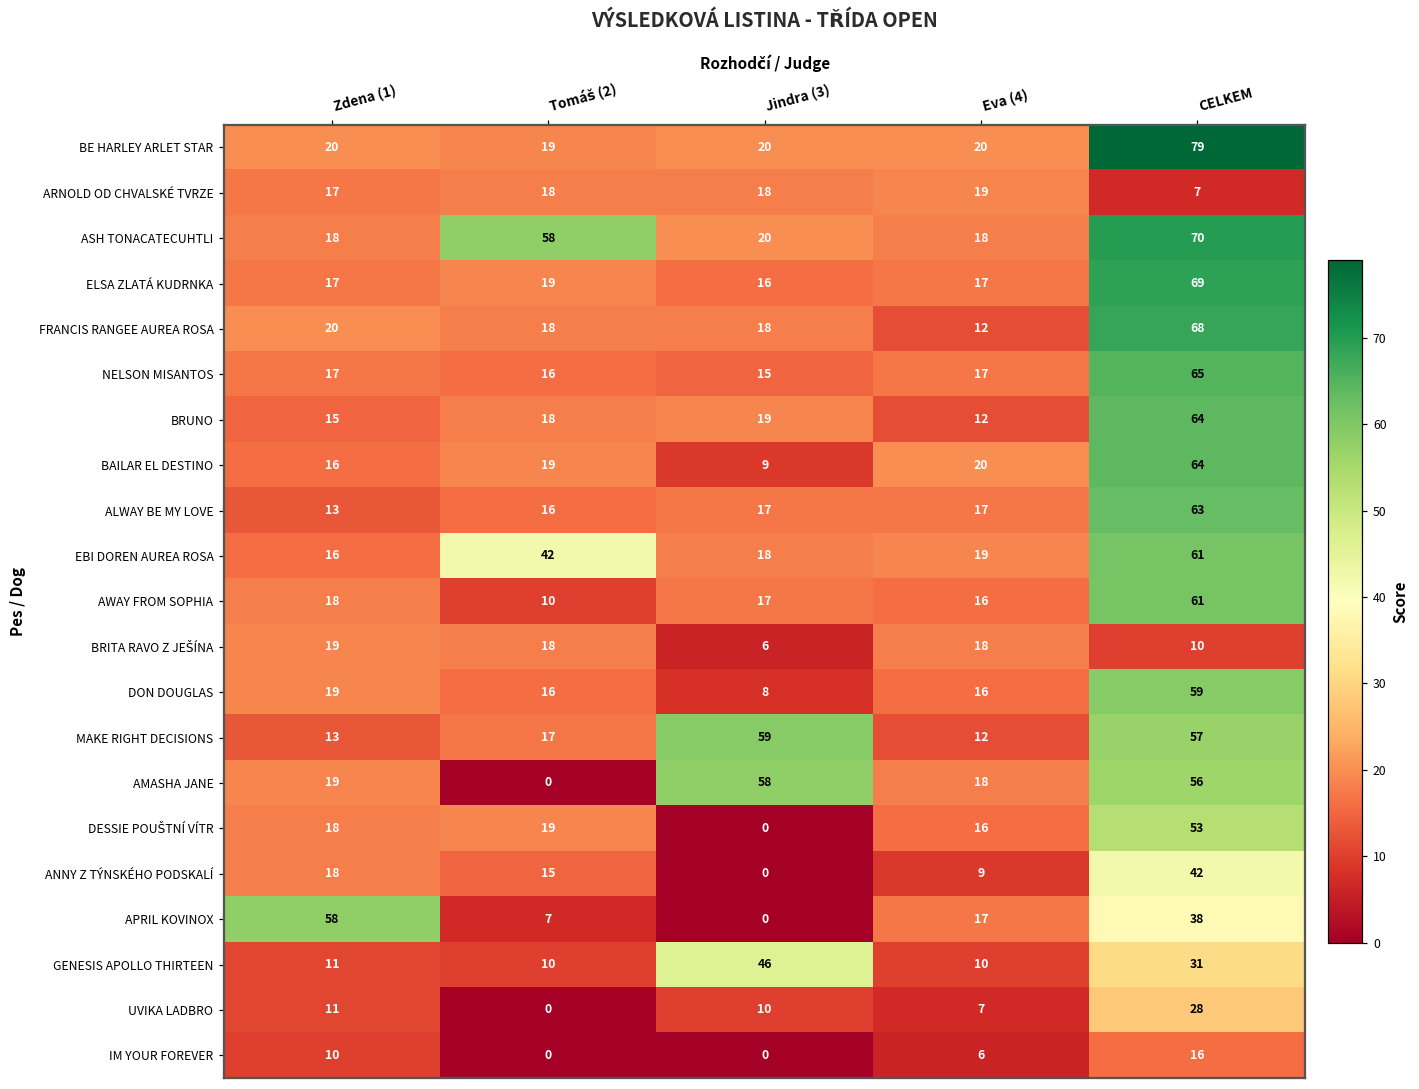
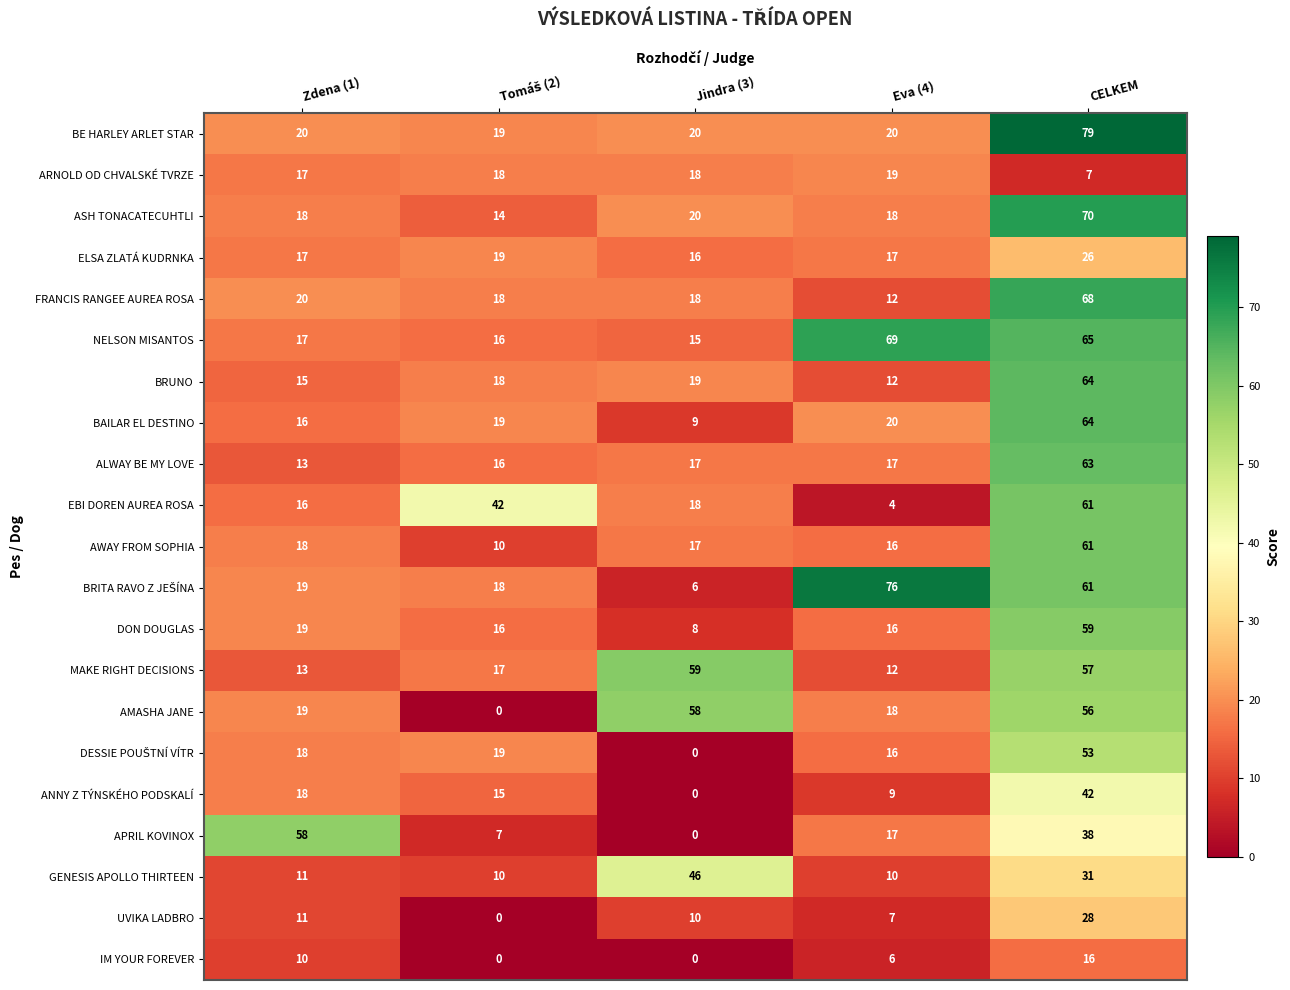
  {
    "BE HARLEY ARLET STAR": {
      "Zdena (1)": 20,
      "Tomáš (2)": 19,
      "Jindra (3)": 20,
      "Eva (4)": 20,
      "CELKEM": 79
    },
    "ARNOLD OD CHVALSKÉ TVRZE": {
      "Zdena (1)": 17,
      "Tomáš (2)": 18,
      "Jindra (3)": 18,
      "Eva (4)": 19,
      "CELKEM": 7
    },
    "ASH TONACATECUHTLI": {
      "Zdena (1)": 18,
-     "Tomáš (2)": 58,
+     "Tomáš (2)": 14,
      "Jindra (3)": 20,
      "Eva (4)": 18,
      "CELKEM": 70
    },
    "ELSA ZLATÁ KUDRNKA": {
      "Zdena (1)": 17,
      "Tomáš (2)": 19,
      "Jindra (3)": 16,
      "Eva (4)": 17,
-     "CELKEM": 69
+     "CELKEM": 26
    },
    "FRANCIS RANGEE AUREA ROSA": {
      "Zdena (1)": 20,
      "Tomáš (2)": 18,
      "Jindra (3)": 18,
      "Eva (4)": 12,
      "CELKEM": 68
    },
    "NELSON MISANTOS": {
      "Zdena (1)": 17,
      "Tomáš (2)": 16,
      "Jindra (3)": 15,
-     "Eva (4)": 17,
+     "Eva (4)": 69,
      "CELKEM": 65
    },
    "BRUNO": {
      "Zdena (1)": 15,
      "Tomáš (2)": 18,
      "Jindra (3)": 19,
      "Eva (4)": 12,
      "CELKEM": 64
    },
    "BAILAR EL DESTINO": {
      "Zdena (1)": 16,
      "Tomáš (2)": 19,
      "Jindra (3)": 9,
      "Eva (4)": 20,
      "CELKEM": 64
    },
    "ALWAY BE MY LOVE": {
      "Zdena (1)": 13,
      "Tomáš (2)": 16,
      "Jindra (3)": 17,
      "Eva (4)": 17,
      "CELKEM": 63
    },
    "EBI DOREN AUREA ROSA": {
      "Zdena (1)": 16,
      "Tomáš (2)": 42,
      "Jindra (3)": 18,
-     "Eva (4)": 19,
+     "Eva (4)": 4,
      "CELKEM": 61
    },
    "AWAY FROM SOPHIA": {
      "Zdena (1)": 18,
      "Tomáš (2)": 10,
      "Jindra (3)": 17,
      "Eva (4)": 16,
      "CELKEM": 61
    },
    "BRITA RAVO Z JEŠÍNA": {
      "Zdena (1)": 19,
      "Tomáš (2)": 18,
      "Jindra (3)": 6,
-     "Eva (4)": 18,
-     "CELKEM": 10
+     "Eva (4)": 76,
+     "CELKEM": 61
    },
    "DON DOUGLAS": {
      "Zdena (1)": 19,
      "Tomáš (2)": 16,
      "Jindra (3)": 8,
      "Eva (4)": 16,
      "CELKEM": 59
    },
    "MAKE RIGHT DECISIONS": {
      "Zdena (1)": 13,
      "Tomáš (2)": 17,
      "Jindra (3)": 59,
      "Eva (4)": 12,
      "CELKEM": 57
    },
    "AMASHA JANE": {
      "Zdena (1)": 19,
      "Tomáš (2)": 0,
      "Jindra (3)": 58,
      "Eva (4)": 18,
      "CELKEM": 56
    },
    "DESSIE POUŠTNÍ VÍTR": {
      "Zdena (1)": 18,
      "Tomáš (2)": 19,
      "Jindra (3)": 0,
      "Eva (4)": 16,
      "CELKEM": 53
    },
    "ANNY Z TÝNSKÉHO PODSKALÍ": {
      "Zdena (1)": 18,
      "Tomáš (2)": 15,
      "Jindra (3)": 0,
      "Eva (4)": 9,
      "CELKEM": 42
    },
    "APRIL KOVINOX": {
      "Zdena (1)": 58,
      "Tomáš (2)": 7,
      "Jindra (3)": 0,
      "Eva (4)": 17,
      "CELKEM": 38
    },
    "GENESIS APOLLO THIRTEEN": {
      "Zdena (1)": 11,
      "Tomáš (2)": 10,
      "Jindra (3)": 46,
      "Eva (4)": 10,
      "CELKEM": 31
    },
    "UVIKA LADBRO": {
      "Zdena (1)": 11,
      "Tomáš (2)": 0,
      "Jindra (3)": 10,
      "Eva (4)": 7,
      "CELKEM": 28
    },
    "IM YOUR FOREVER": {
      "Zdena (1)": 10,
      "Tomáš (2)": 0,
      "Jindra (3)": 0,
      "Eva (4)": 6,
      "CELKEM": 16
    }
  }
